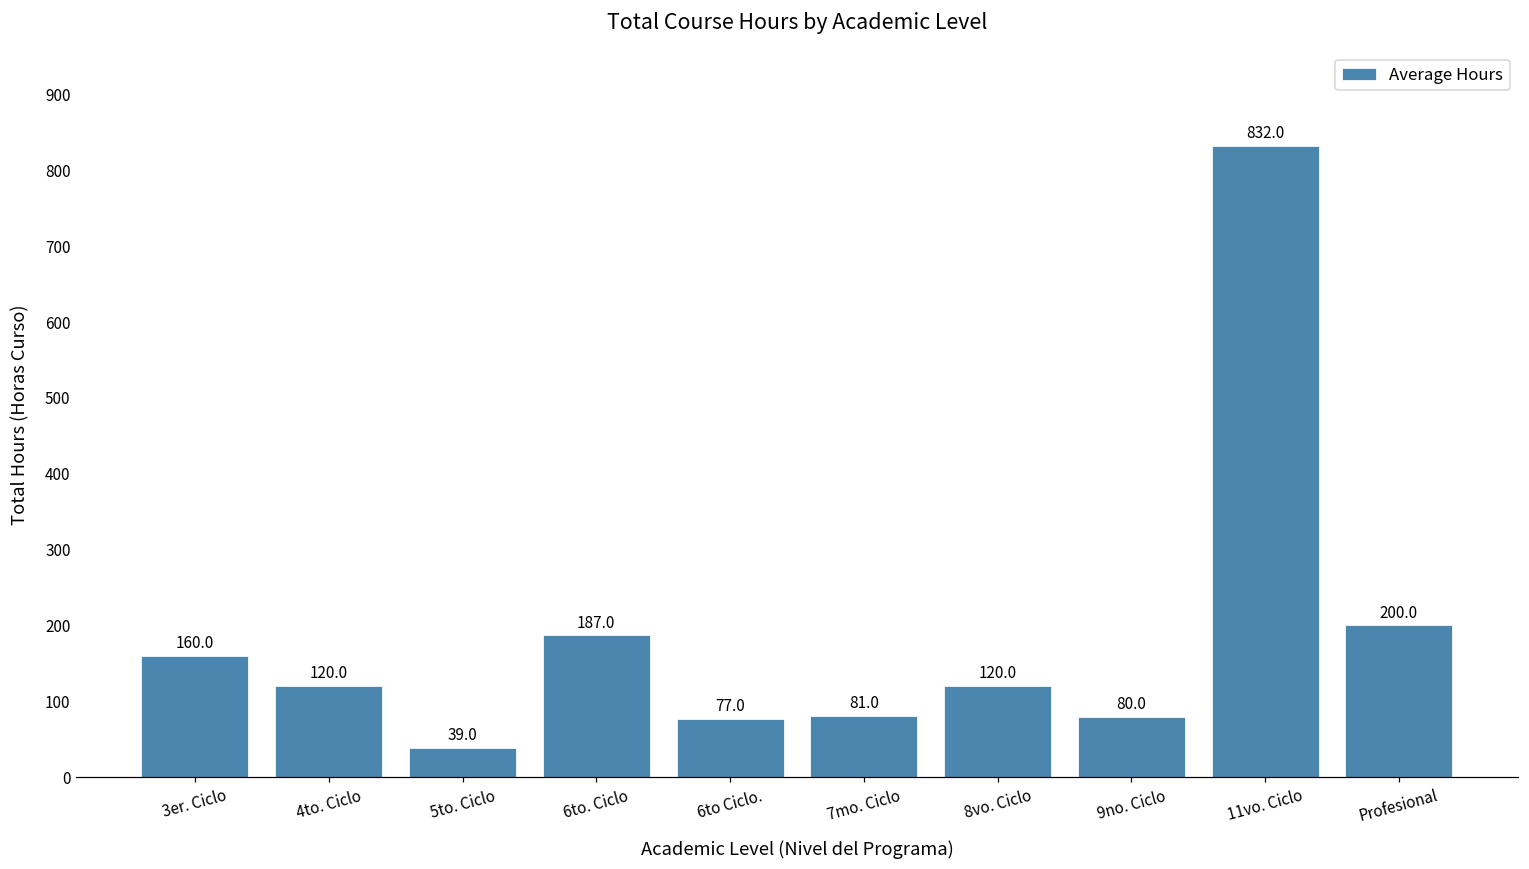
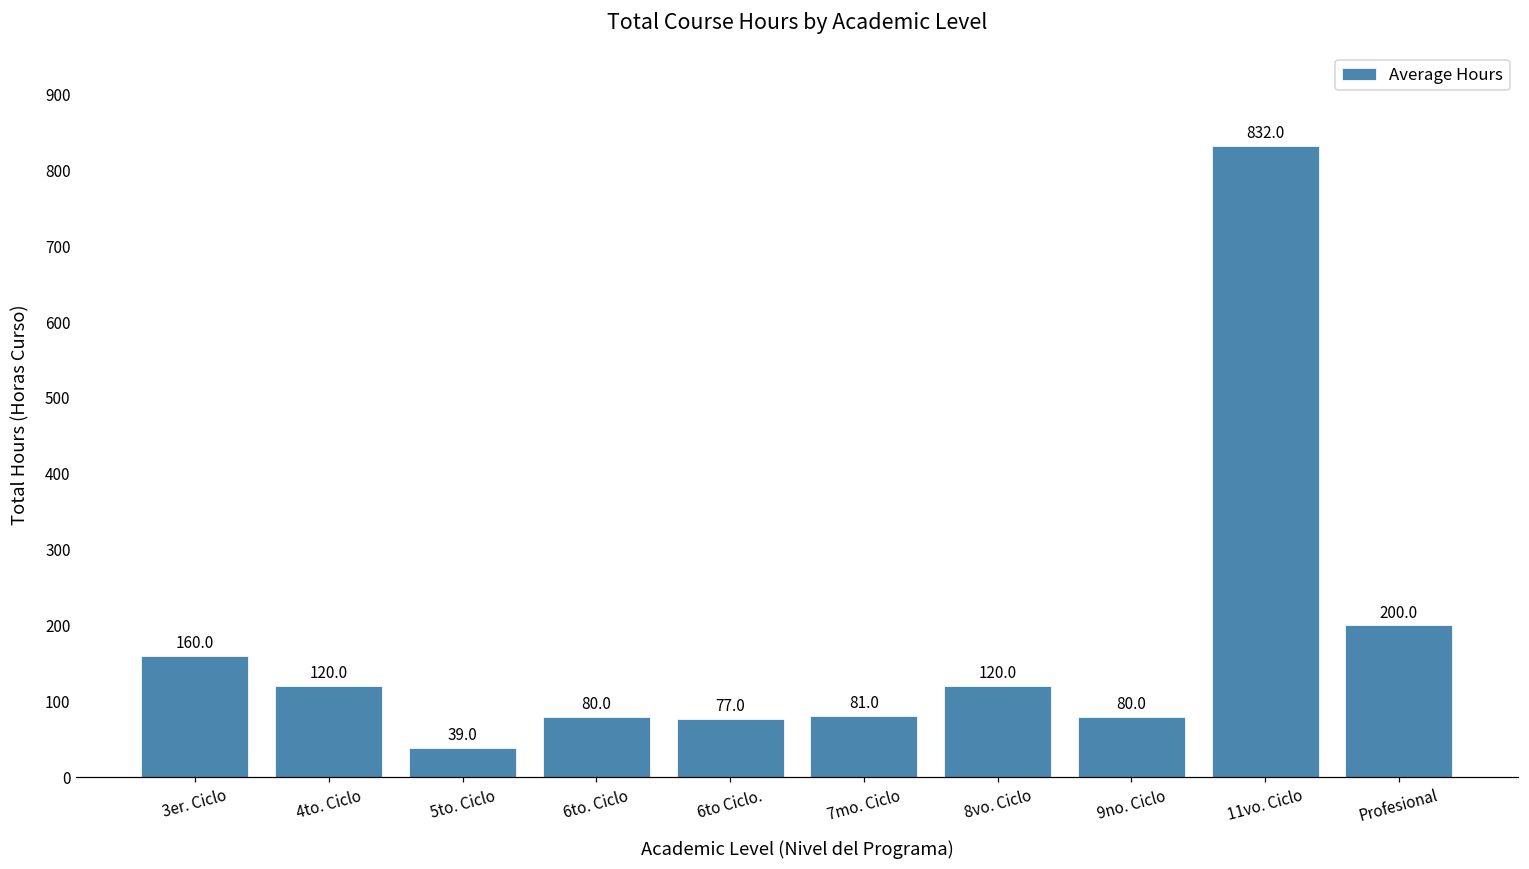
  {
    "3er. Ciclo": 160.0,
    "4to. Ciclo": 120.0,
    "5to. Ciclo": 39.0,
-   "6to. Ciclo": 187.0,
+   "6to. Ciclo": 80.0,
    "6to Ciclo.": 77.0,
    "7mo. Ciclo": 81.0,
    "8vo. Ciclo": 120.0,
    "9no. Ciclo": 80.0,
    "11vo. Ciclo": 832.0,
    "Profesional": 200.0
  }
